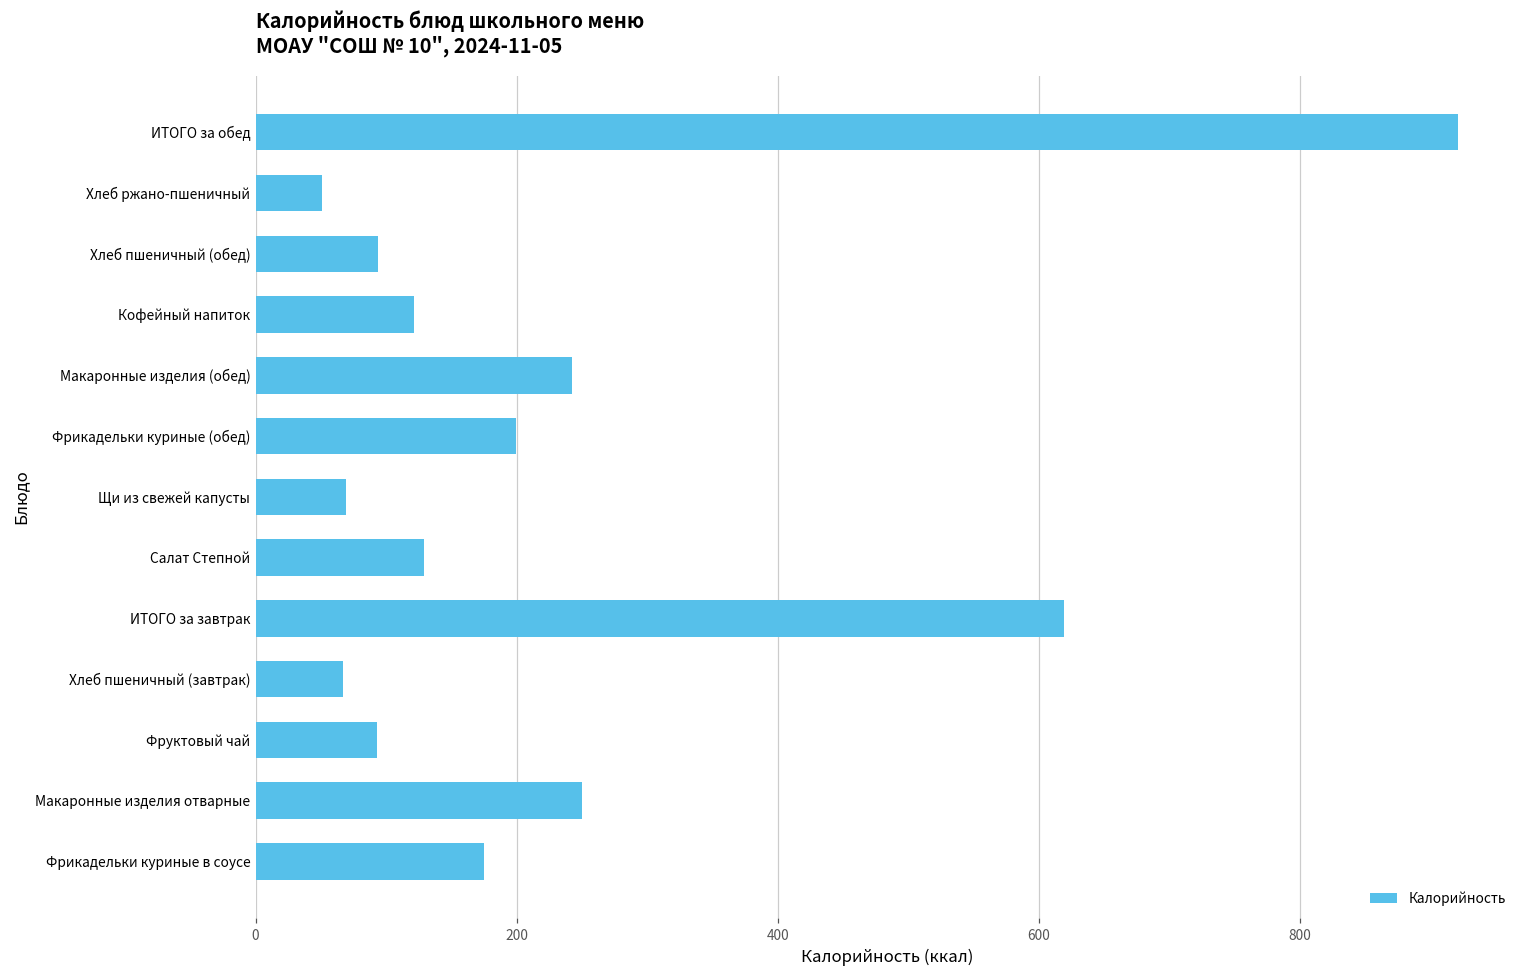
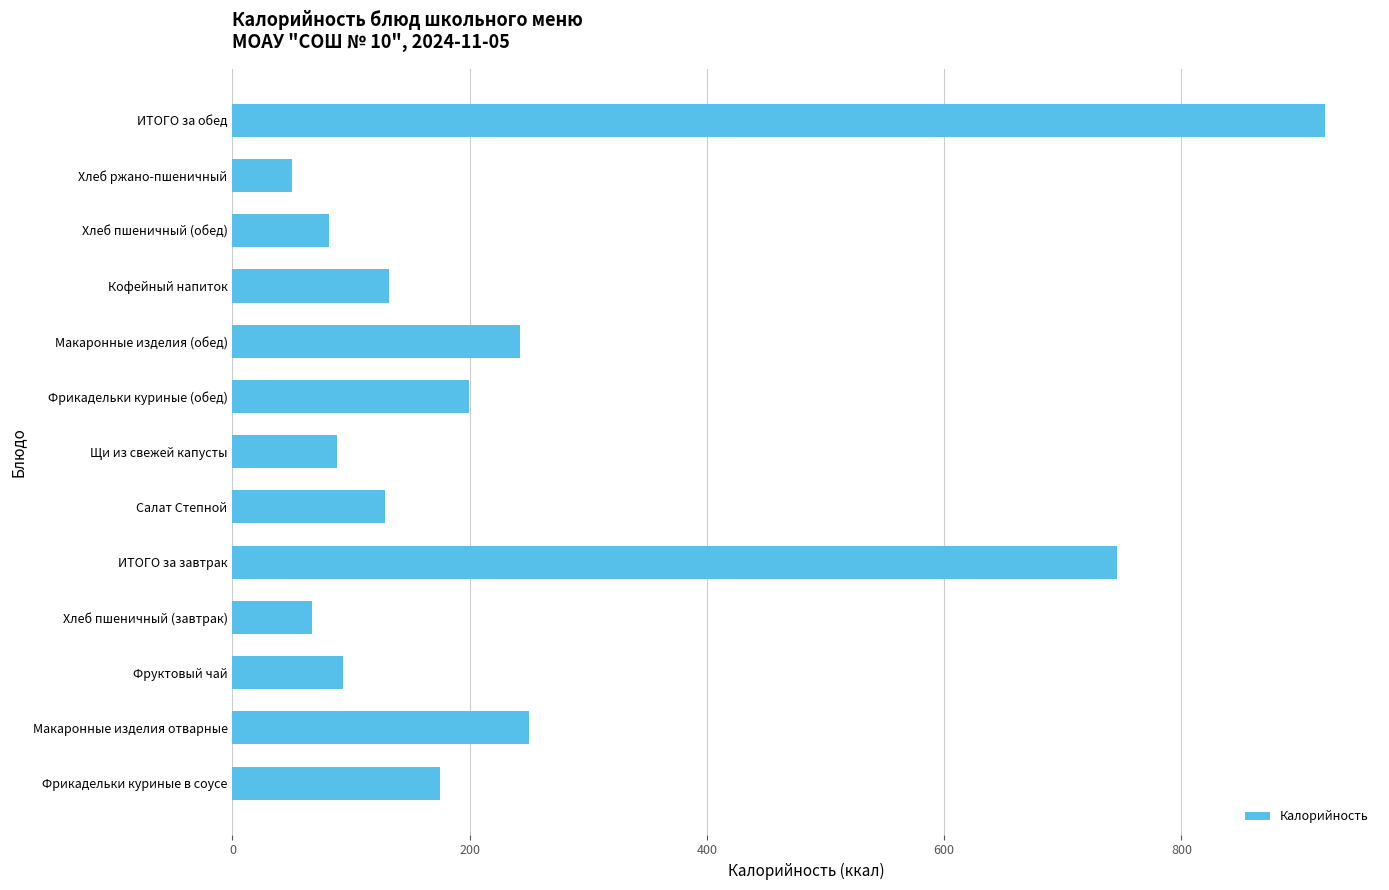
  {
    "ИТОГО за обед": 921,
    "Хлеб ржано-пшеничный": 51,
-   "Хлеб пшеничный (обед)": 94,
-   "Кофейный напиток": 122,
+   "Хлеб пшеничный (обед)": 81,
+   "Кофейный напиток": 132,
    "Макаронные изделия (обед)": 243,
    "Фрикадельки куриные (обед)": 200,
-   "Щи из свежей капусты": 69,
+   "Щи из свежей капусты": 88,
    "Салат Степной": 129,
-   "ИТОГО за завтрак": 620,
+   "ИТОГО за завтрак": 746,
    "Хлеб пшеничный (завтрак)": 67,
    "Фруктовый чай": 93,
    "Макаронные изделия отварные": 250,
    "Фрикадельки куриные в соусе": 175
  }
